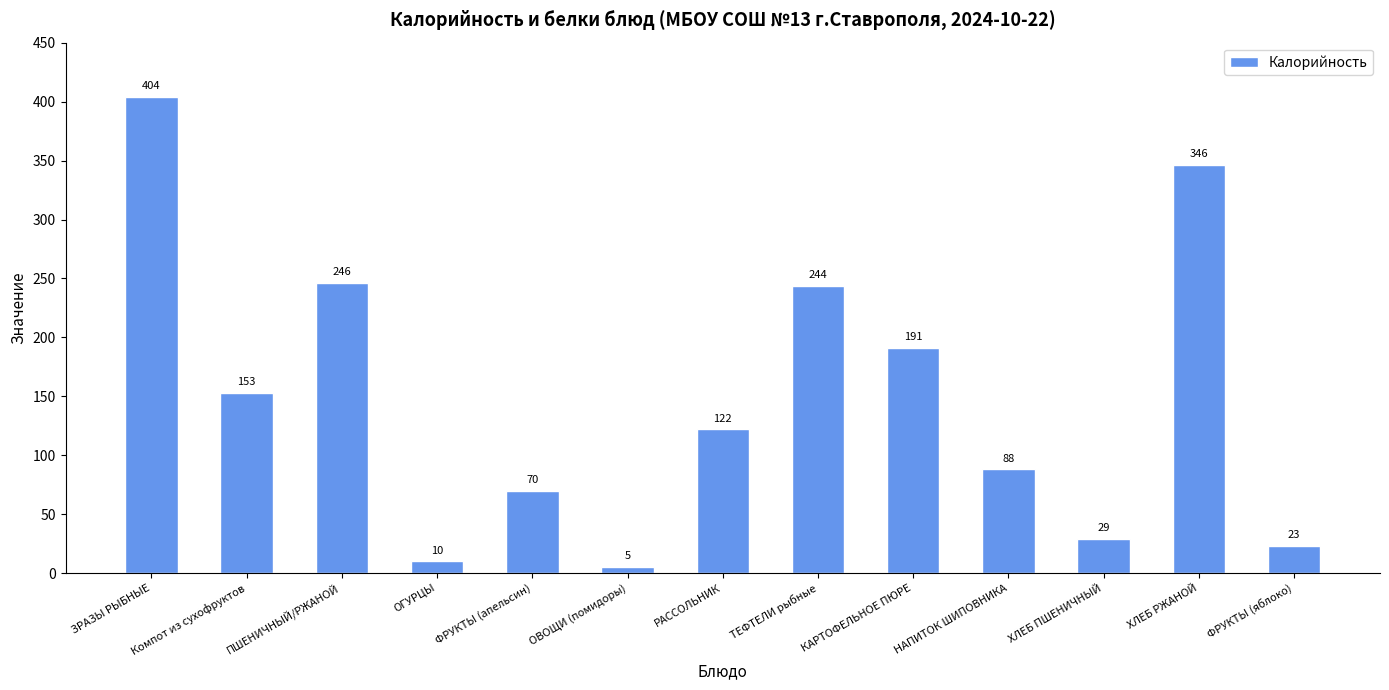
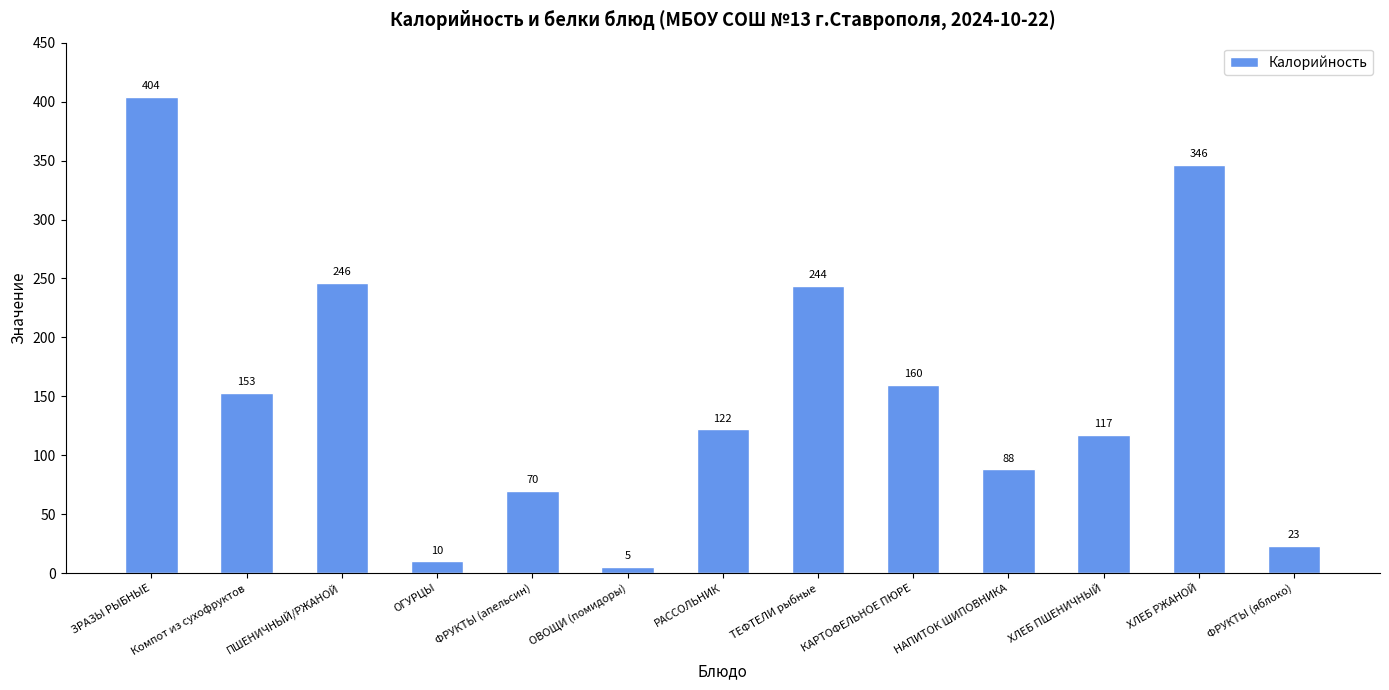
  {
    "ЗРАЗЫ РЫБНЫЕ": 404,
    "Компот из сухофруктов": 153,
    "ПШЕНИЧНЫЙ/РЖАНОЙ": 246,
    "ОГУРЦЫ": 10,
    "ФРУКТЫ (апельсин)": 70,
    "ОВОЩИ (помидоры)": 5,
    "РАССОЛЬНИК": 122,
    "ТЕФТЕЛИ рыбные": 244,
-   "КАРТОФЕЛЬНОЕ ПЮРЕ": 191,
+   "КАРТОФЕЛЬНОЕ ПЮРЕ": 160,
    "НАПИТОК ШИПОВНИКА": 88,
-   "ХЛЕБ ПШЕНИЧНЫЙ": 29,
+   "ХЛЕБ ПШЕНИЧНЫЙ": 117,
    "ХЛЕБ РЖАНОЙ": 346,
    "ФРУКТЫ (яблоко)": 23
  }
